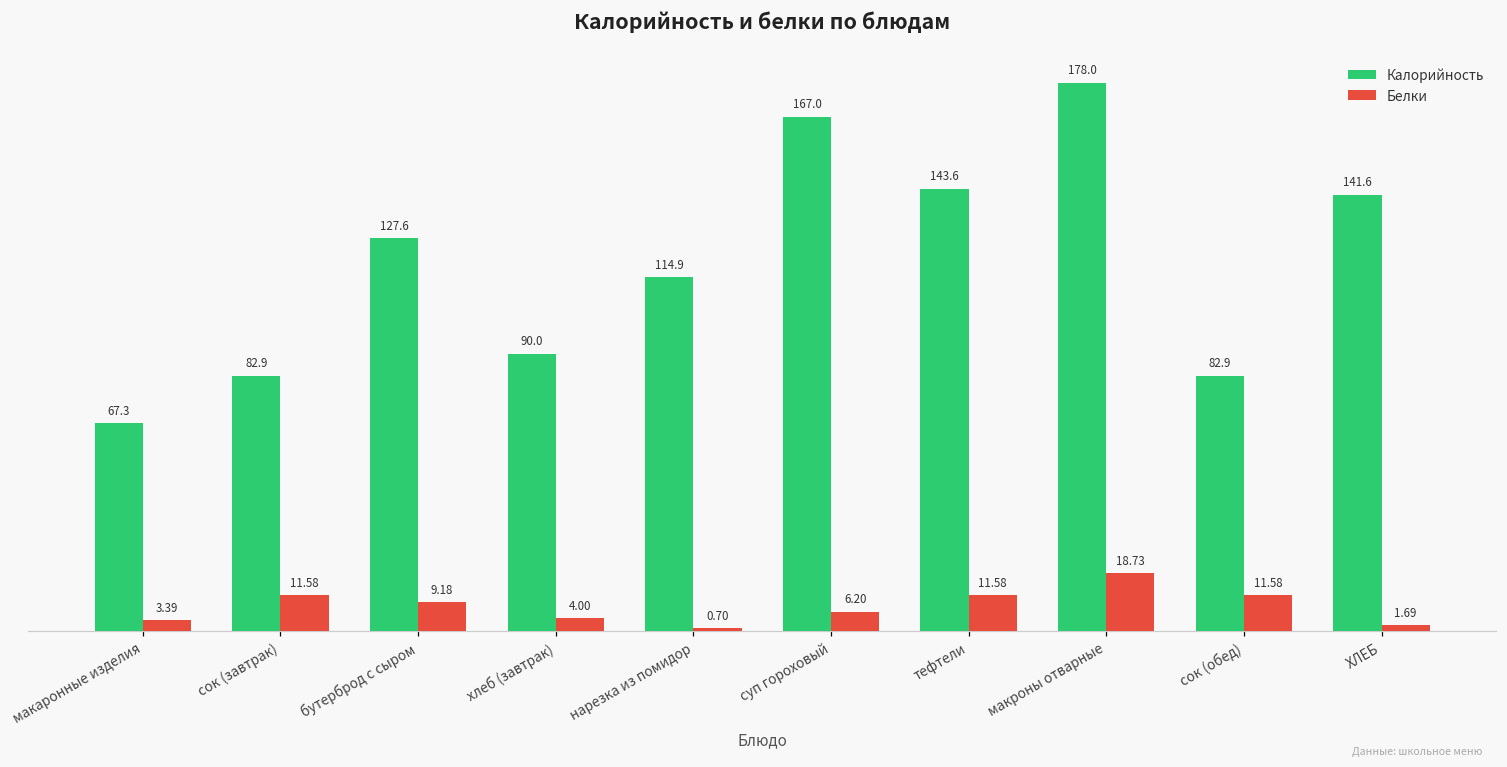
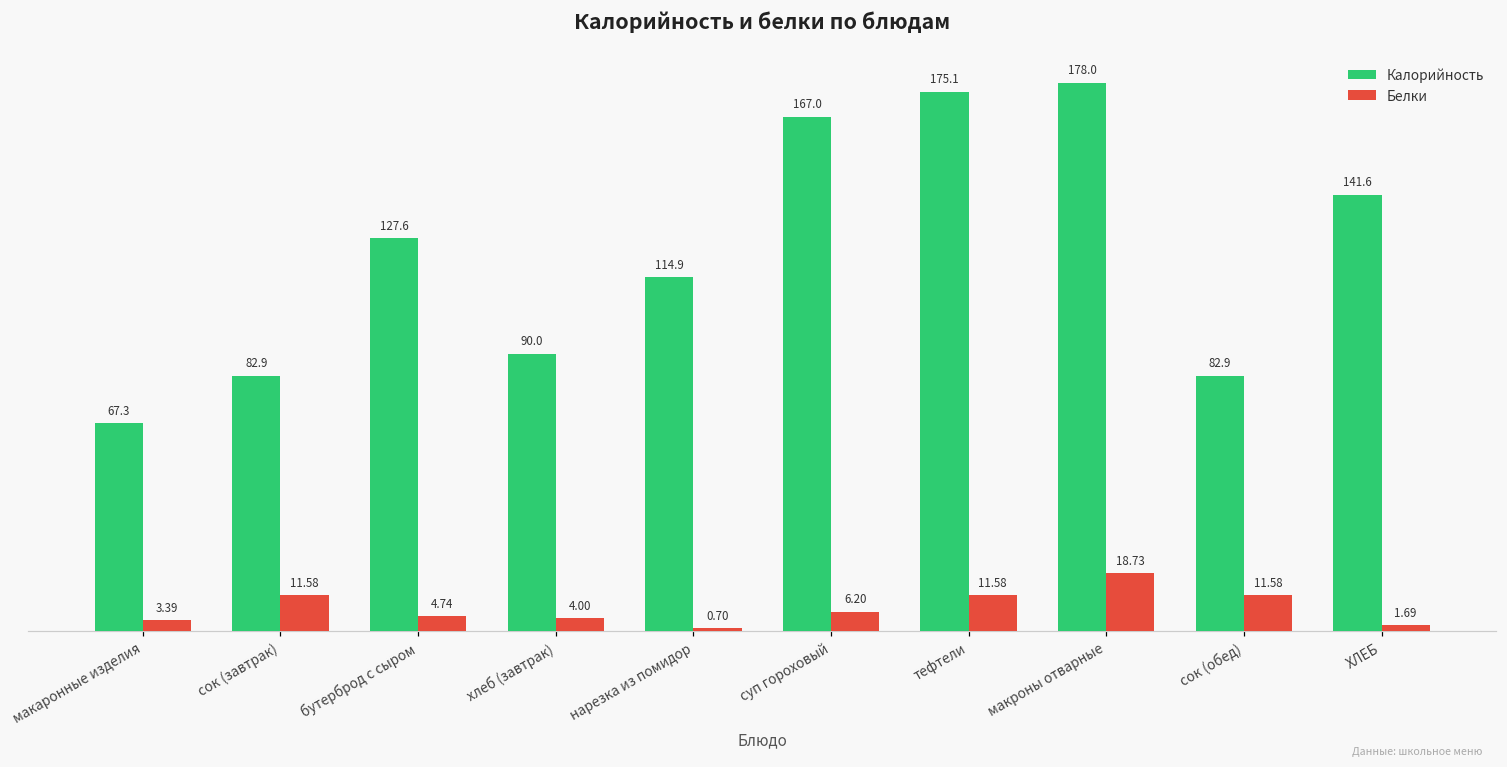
  {
    "Калорийность": {
      "макаронные изделия": 67.3,
      "сок (завтрак)": 82.9,
      "бутерброд с сыром": 127.6,
      "хлеб (завтрак)": 90.0,
      "нарезка из помидор": 114.9,
      "суп гороховый": 167.0,
-     "тефтели": 143.6,
+     "тефтели": 175.1,
      "макроны отварные": 178.0,
      "сок (обед)": 82.9,
      "ХЛЕБ": 141.6
    },
    "Белки": {
      "макаронные изделия": 3.39,
      "сок (завтрак)": 11.58,
-     "бутерброд с сыром": 9.18,
+     "бутерброд с сыром": 4.74,
      "хлеб (завтрак)": 4.00,
      "нарезка из помидор": 0.70,
      "суп гороховый": 6.20,
      "тефтели": 11.58,
      "макроны отварные": 18.73,
      "сок (обед)": 11.58,
      "ХЛЕБ": 1.69
    }
  }
